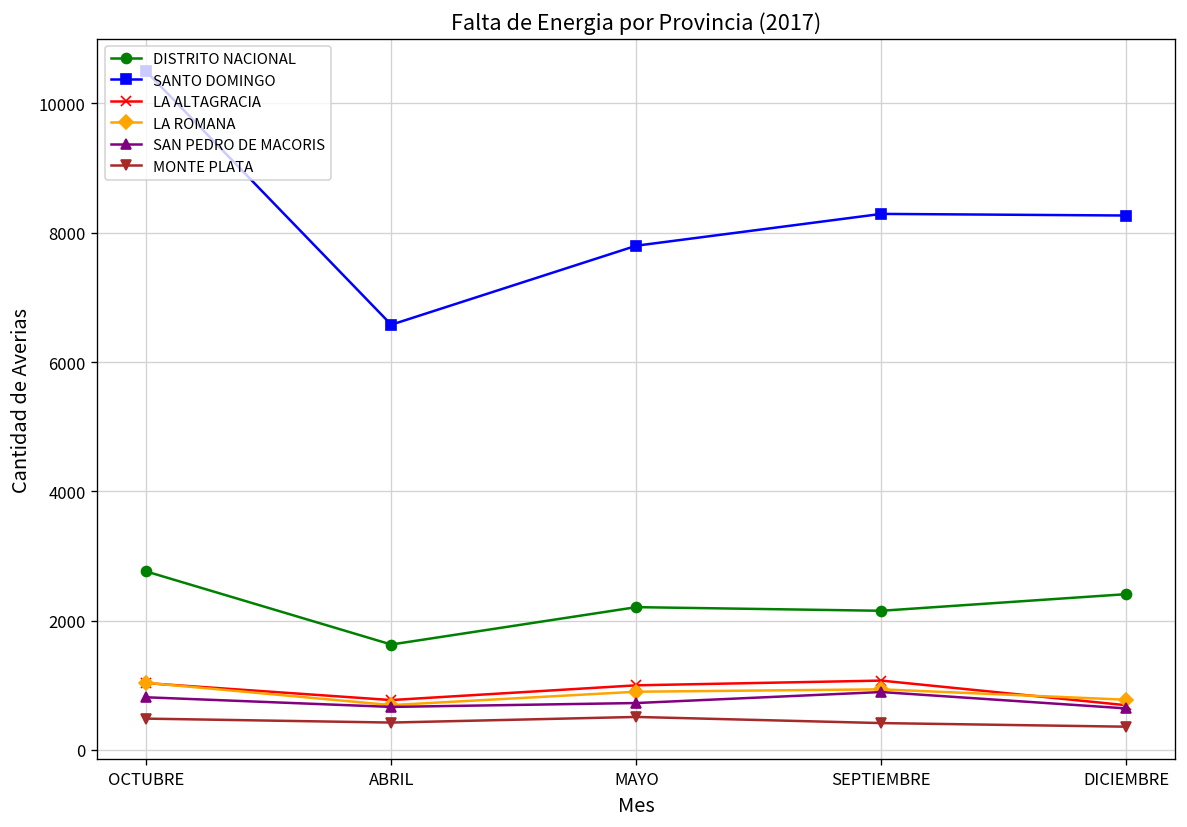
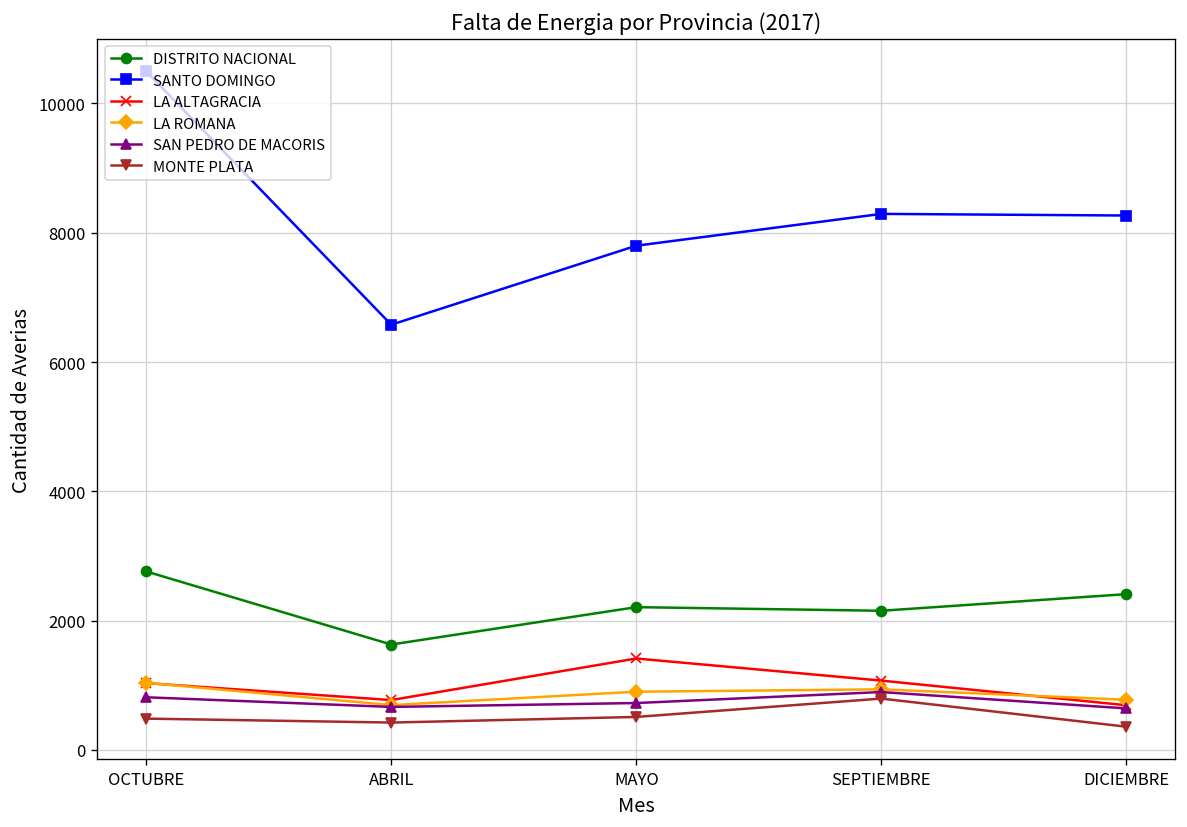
  {
    "DISTRITO NACIONAL": {
      "OCTUBRE": 2800,
      "ABRIL": 1600,
      "MAYO": 2200,
      "SEPTIEMBRE": 2200,
      "DICIEMBRE": 2400
    },
    "SANTO DOMINGO": {
      "ABRIL": 6600,
      "MAYO": 7800,
      "SEPTIEMBRE": 8300,
      "DICIEMBRE": 8300
    },
    "LA ALTAGRACIA": {
      "ABRIL": 800,
-     "MAYO": 1000,
+     "MAYO": 1400,
      "SEPTIEMBRE": 1100,
      "DICIEMBRE": 700
    },
    "LA ROMANA": {
      "MAYO": 900,
      "DICIEMBRE": 800
    },
    "SAN PEDRO DE MACORIS": {
      "OCTUBRE": 800,
      "MAYO": 700,
      "DICIEMBRE": 600
    },
    "MONTE PLATA": {
      "OCTUBRE": 500,
      "ABRIL": 400,
      "MAYO": 500,
-     "SEPTIEMBRE": 400,
+     "SEPTIEMBRE": 800,
      "DICIEMBRE": 400
    }
  }
